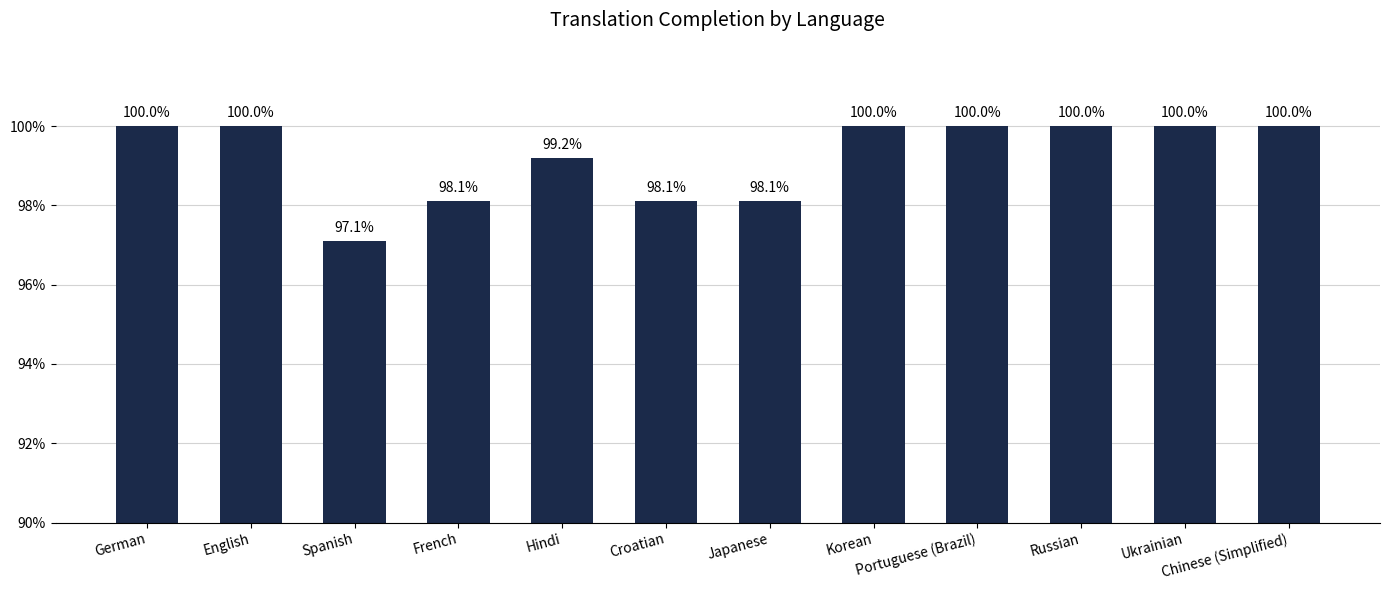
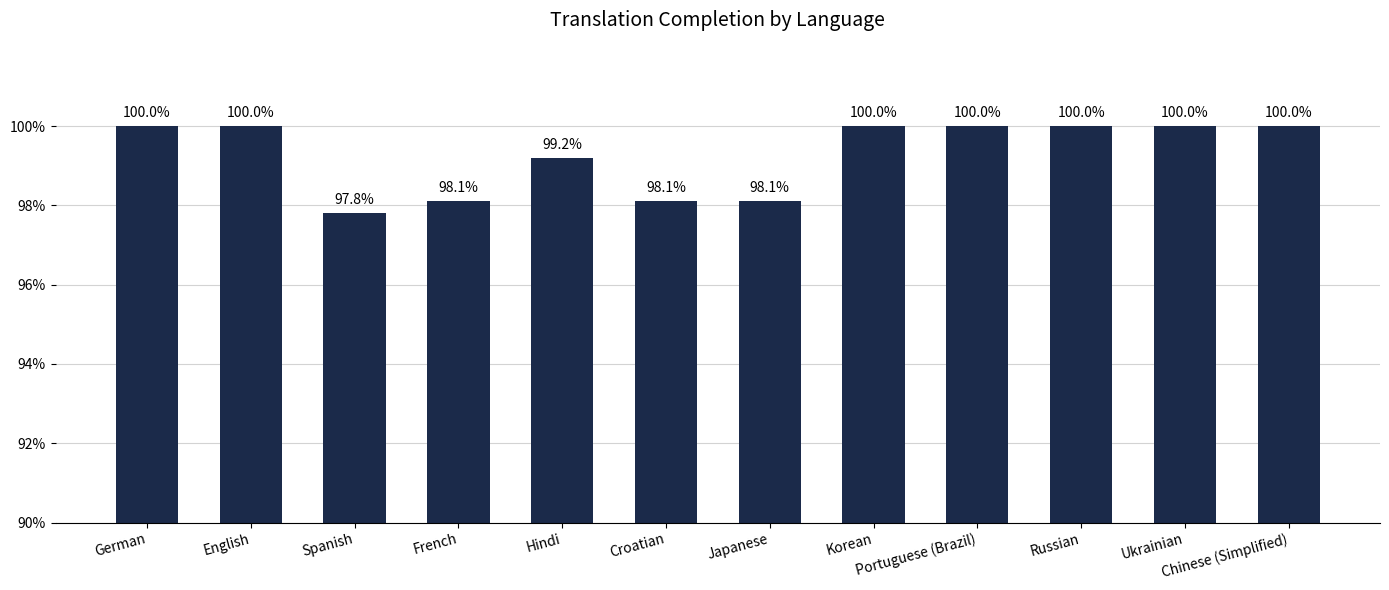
  {
    "German": "100.0%",
    "English": "100.0%",
-   "Spanish": "97.1%",
+   "Spanish": "97.8%",
    "French": "98.1%",
    "Hindi": "99.2%",
    "Croatian": "98.1%",
    "Japanese": "98.1%",
    "Korean": "100.0%",
    "Portuguese (Brazil)": "100.0%",
    "Russian": "100.0%",
    "Ukrainian": "100.0%",
    "Chinese (Simplified)": "100.0%"
  }
